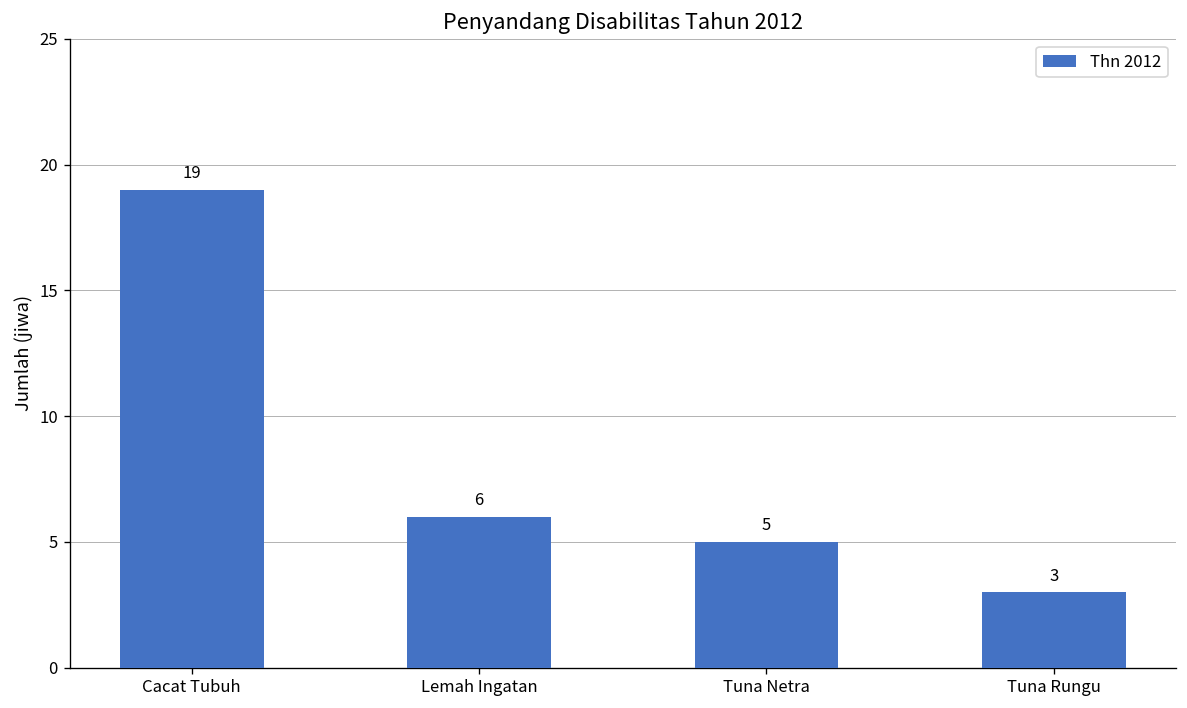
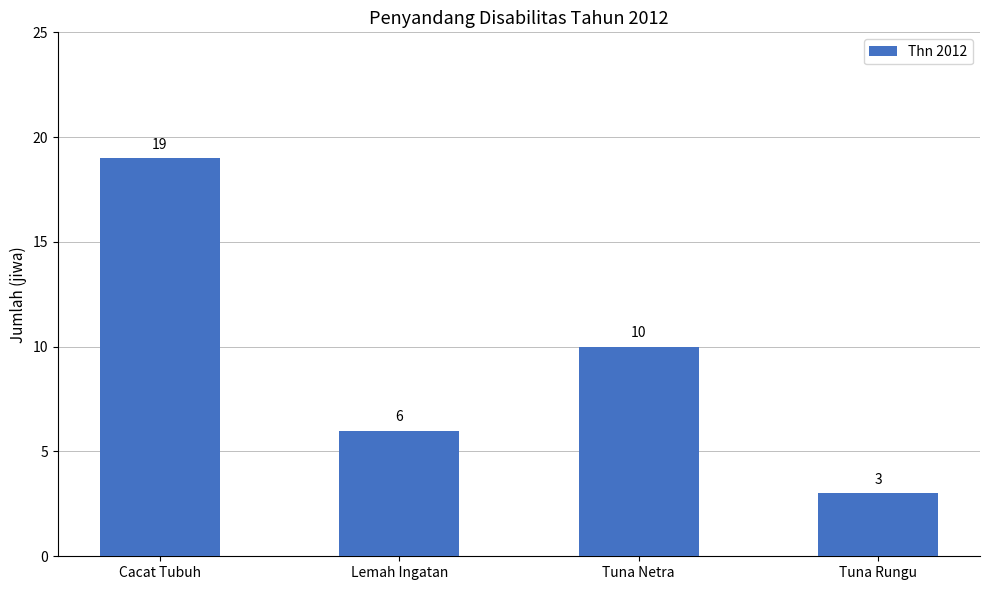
  {
    "Cacat Tubuh": 19,
    "Lemah Ingatan": 6,
-   "Tuna Netra": 5,
+   "Tuna Netra": 10,
    "Tuna Rungu": 3
  }
